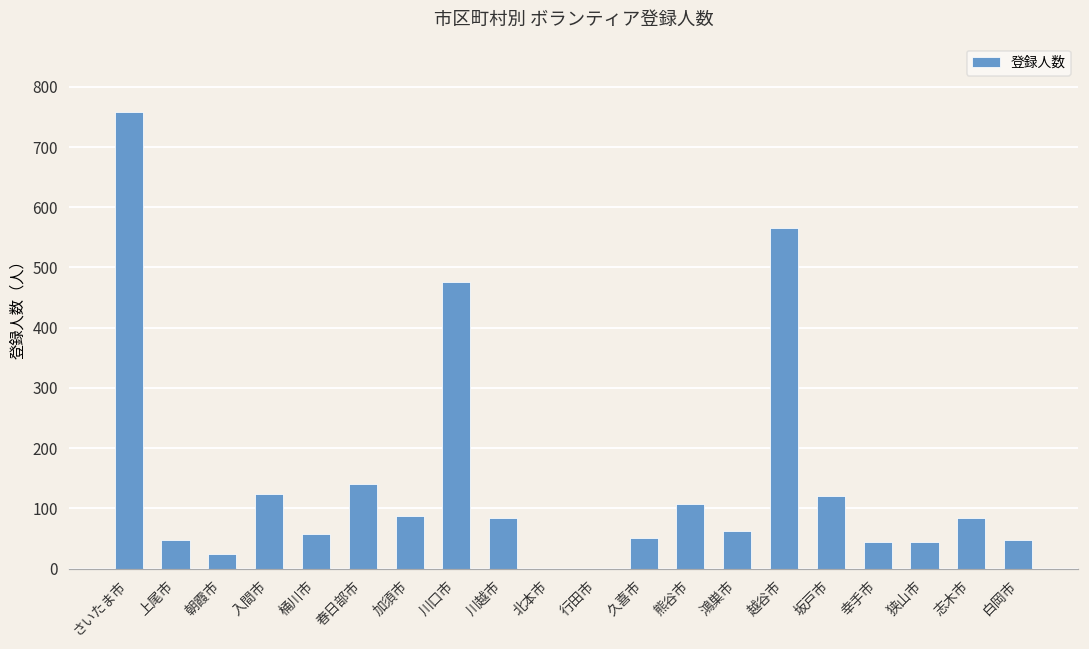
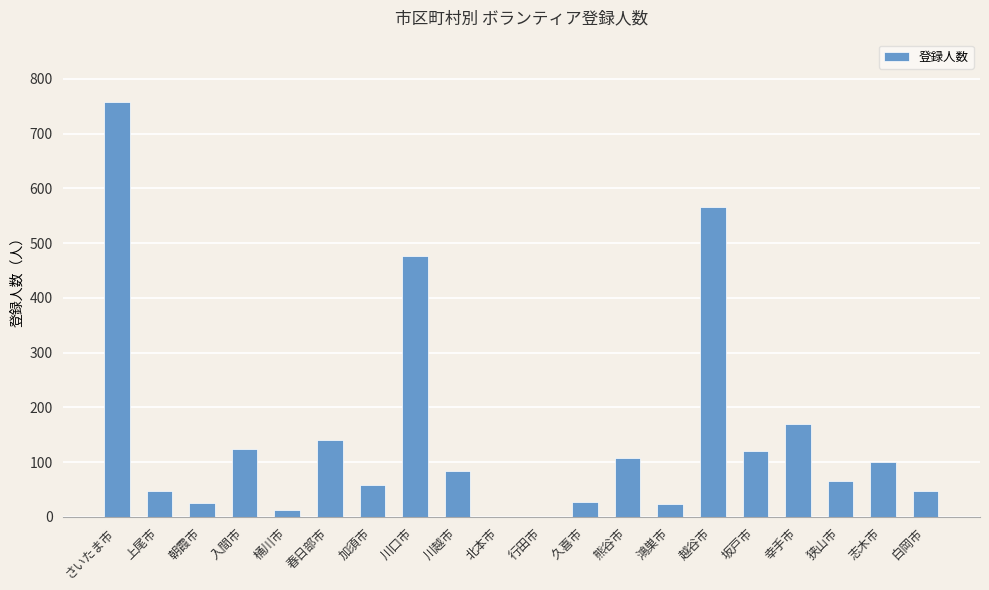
  {
    "さいたま市": 760,
    "上尾市": 50,
    "朝霞市": 30,
    "入間市": 120,
-   "桶川市": 60,
+   "桶川市": 10,
    "春日部市": 140,
-   "加須市": 90,
+   "加須市": 60,
    "川口市": 480,
    "川越市": 80,
    "北本市": 0,
    "行田市": 0,
-   "久喜市": 50,
+   "久喜市": 30,
    "熊谷市": 110,
-   "鴻巣市": 60,
+   "鴻巣市": 20,
    "越谷市": 570,
    "坂戸市": 120,
-   "幸手市": 40,
-   "狭山市": 40,
-   "志木市": 80,
+   "幸手市": 170,
+   "狭山市": 70,
+   "志木市": 100,
    "白岡市": 50
  }
